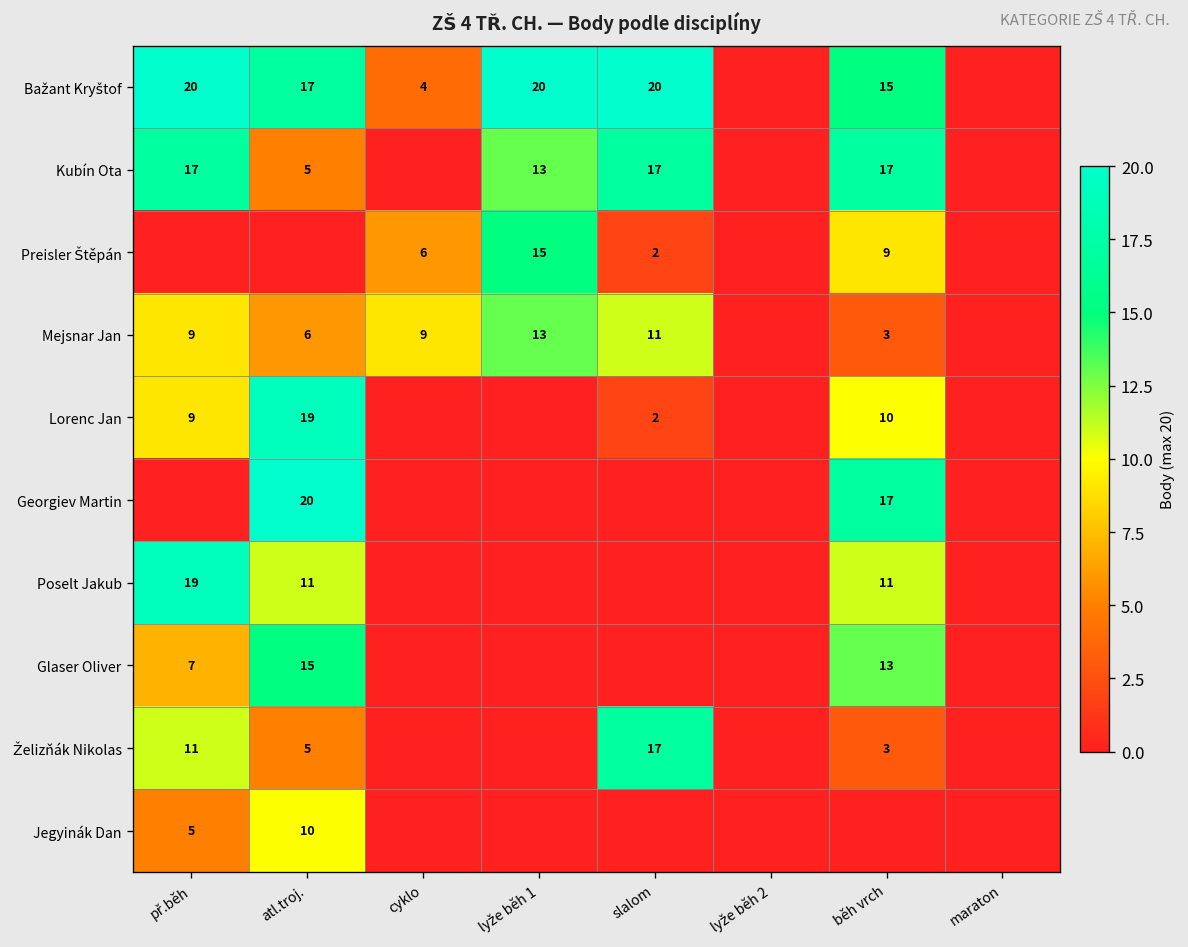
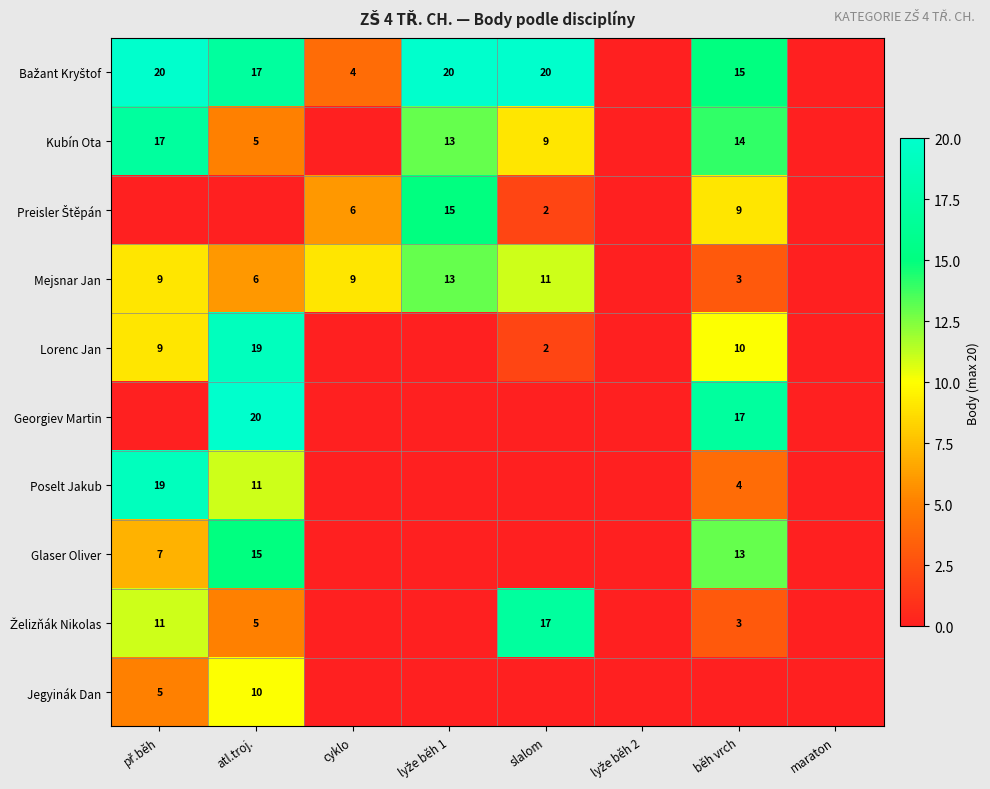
  {
    "Bažant Kryštof": {
      "př.běh": 20,
      "atl.troj.": 17,
      "cyklo": 4,
      "lyže běh 1": 20,
      "slalom": 20,
      "běh vrch": 15
    },
    "Kubín Ota": {
      "př.běh": 17,
      "atl.troj.": 5,
      "lyže běh 1": 13,
-     "slalom": 17,
-     "běh vrch": 17
+     "slalom": 9,
+     "běh vrch": 14
    },
    "Preisler Štěpán": {
      "cyklo": 6,
      "lyže běh 1": 15,
      "slalom": 2,
      "běh vrch": 9
    },
    "Mejsnar Jan": {
      "př.běh": 9,
      "atl.troj.": 6,
      "cyklo": 9,
      "lyže běh 1": 13,
      "slalom": 11,
      "běh vrch": 3
    },
    "Lorenc Jan": {
      "př.běh": 9,
      "atl.troj.": 19,
      "slalom": 2,
      "běh vrch": 10
    },
    "Georgiev Martin": {
      "atl.troj.": 20,
      "běh vrch": 17
    },
    "Poselt Jakub": {
      "př.běh": 19,
      "atl.troj.": 11,
-     "běh vrch": 11
+     "běh vrch": 4
    },
    "Glaser Oliver": {
      "př.běh": 7,
      "atl.troj.": 15,
      "běh vrch": 13
    },
    "Želizňák Nikolas": {
      "př.běh": 11,
      "atl.troj.": 5,
      "slalom": 17,
      "běh vrch": 3
    },
    "Jegyinák Dan": {
      "př.běh": 5,
      "atl.troj.": 10
    }
  }
